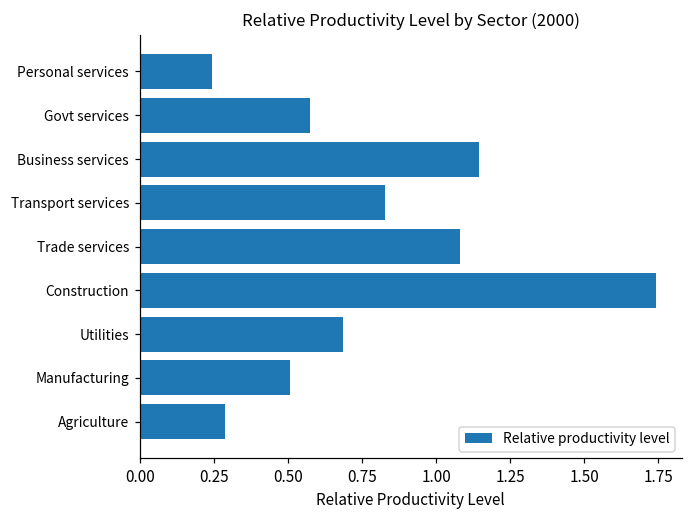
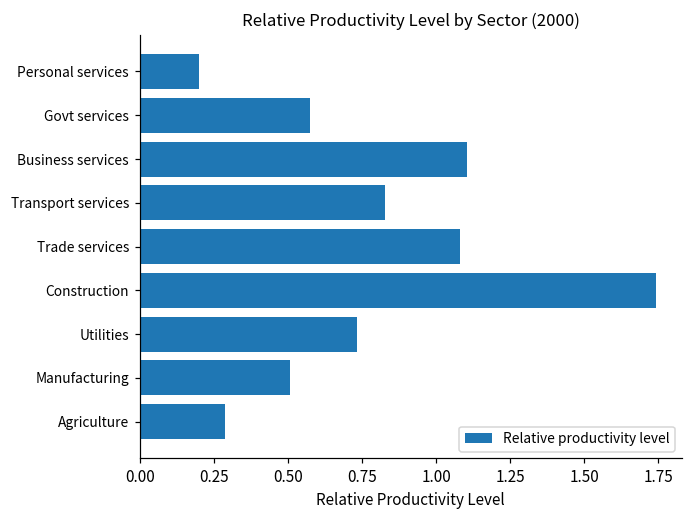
  {
-   "Personal services": 0.24,
+   "Personal services": 0.20,
    "Govt services": 0.57,
-   "Business services": 1.14,
+   "Business services": 1.10,
    "Transport services": 0.83,
    "Trade services": 1.08,
    "Construction": 1.74,
-   "Utilities": 0.69,
+   "Utilities": 0.73,
    "Manufacturing": 0.51,
    "Agriculture": 0.29
  }
